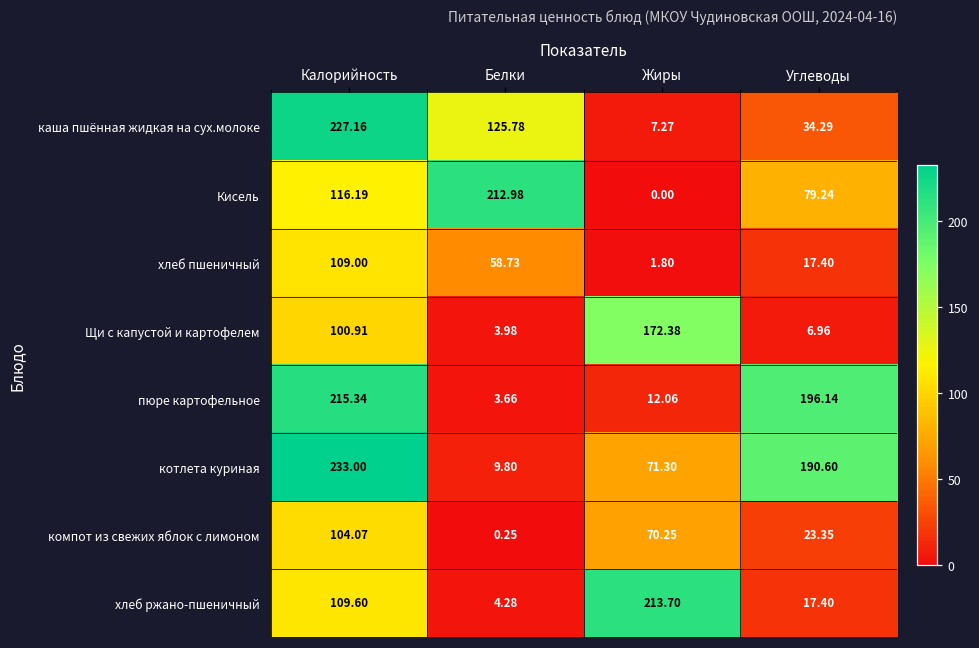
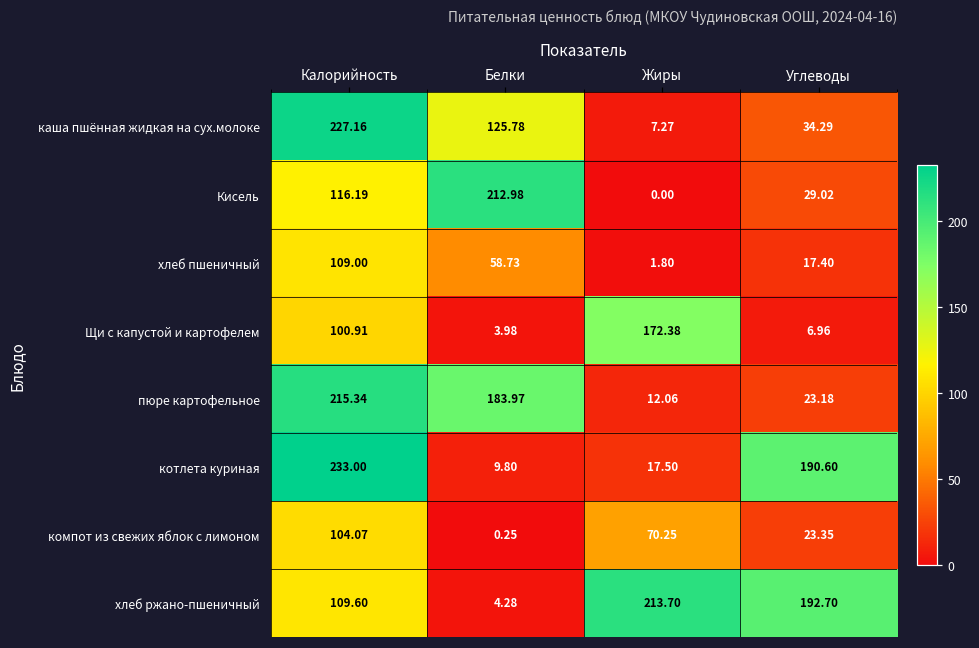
  {
    "каша пшённая жидкая на сух.молоке": {
      "Калорийность": 227.16,
      "Белки": 125.78,
      "Жиры": 7.27,
      "Углеводы": 34.29
    },
    "Кисель": {
      "Калорийность": 116.19,
      "Белки": 212.98,
      "Жиры": 0.00,
-     "Углеводы": 79.24
+     "Углеводы": 29.02
    },
    "хлеб пшеничный": {
      "Калорийность": 109.00,
      "Белки": 58.73,
      "Жиры": 1.80,
      "Углеводы": 17.40
    },
    "Щи с капустой и картофелем": {
      "Калорийность": 100.91,
      "Белки": 3.98,
      "Жиры": 172.38,
      "Углеводы": 6.96
    },
    "пюре картофельное": {
      "Калорийность": 215.34,
-     "Белки": 3.66,
+     "Белки": 183.97,
      "Жиры": 12.06,
-     "Углеводы": 196.14
+     "Углеводы": 23.18
    },
    "котлета куриная": {
      "Калорийность": 233.00,
      "Белки": 9.80,
-     "Жиры": 71.30,
+     "Жиры": 17.50,
      "Углеводы": 190.60
    },
    "компот из свежих яблок с лимоном": {
      "Калорийность": 104.07,
      "Белки": 0.25,
      "Жиры": 70.25,
      "Углеводы": 23.35
    },
    "хлеб ржано-пшеничный": {
      "Калорийность": 109.60,
      "Белки": 4.28,
      "Жиры": 213.70,
-     "Углеводы": 17.40
+     "Углеводы": 192.70
    }
  }
